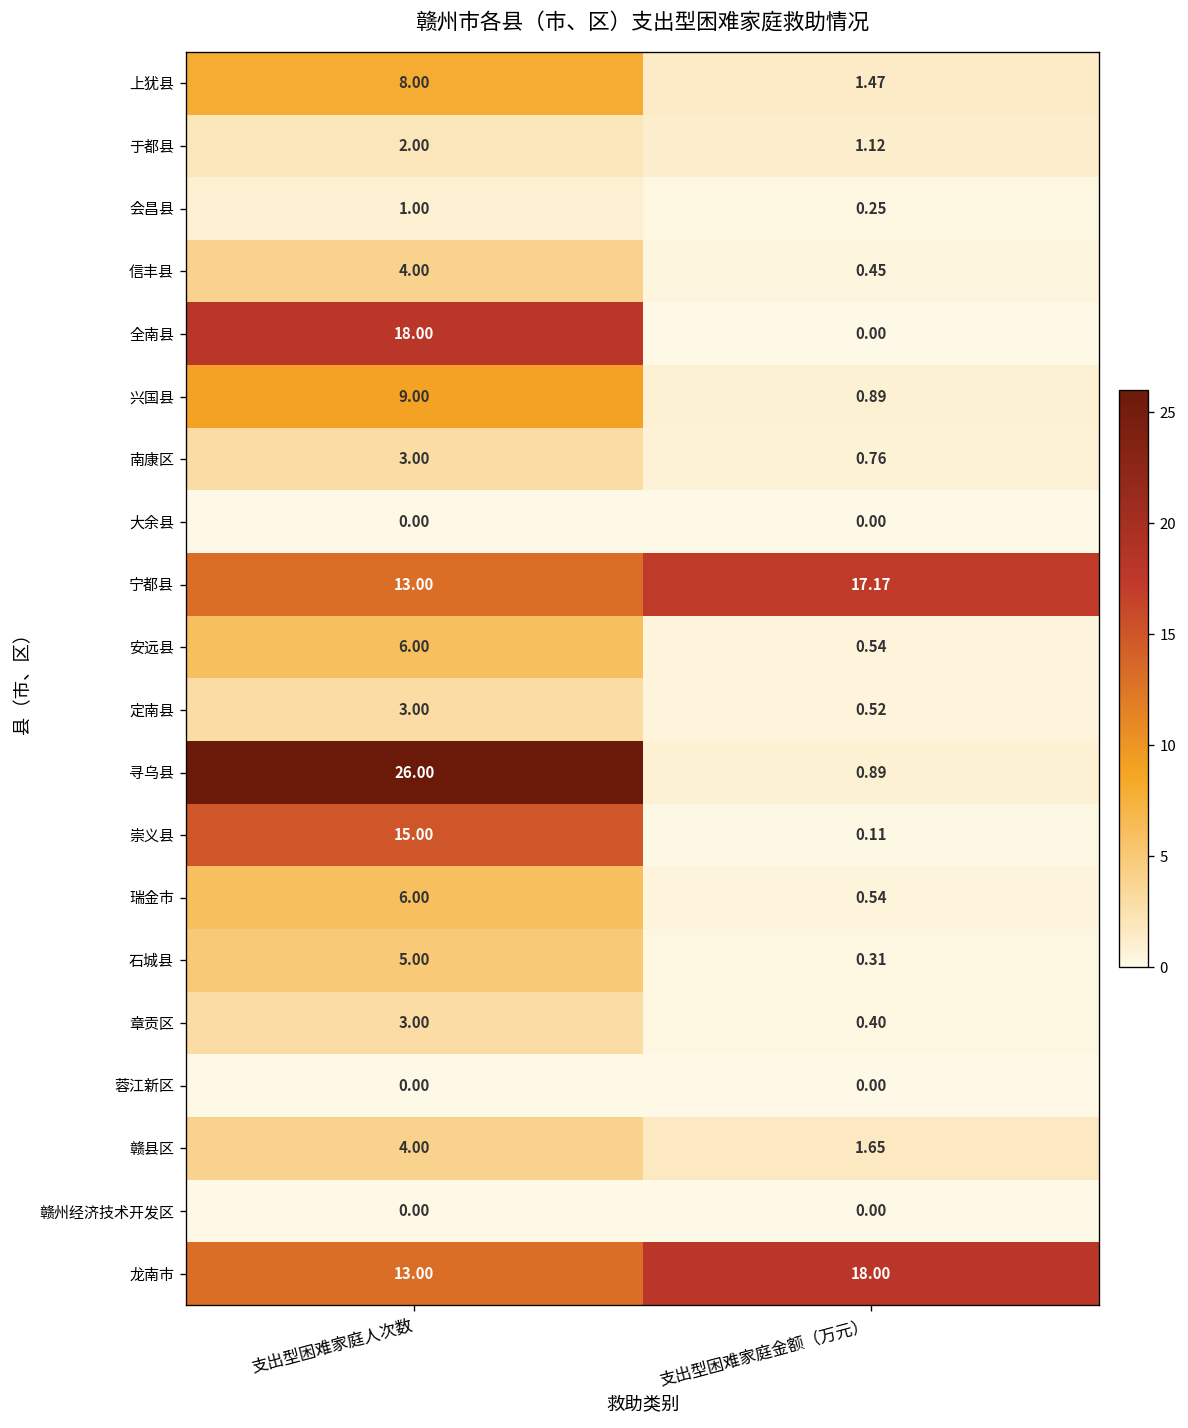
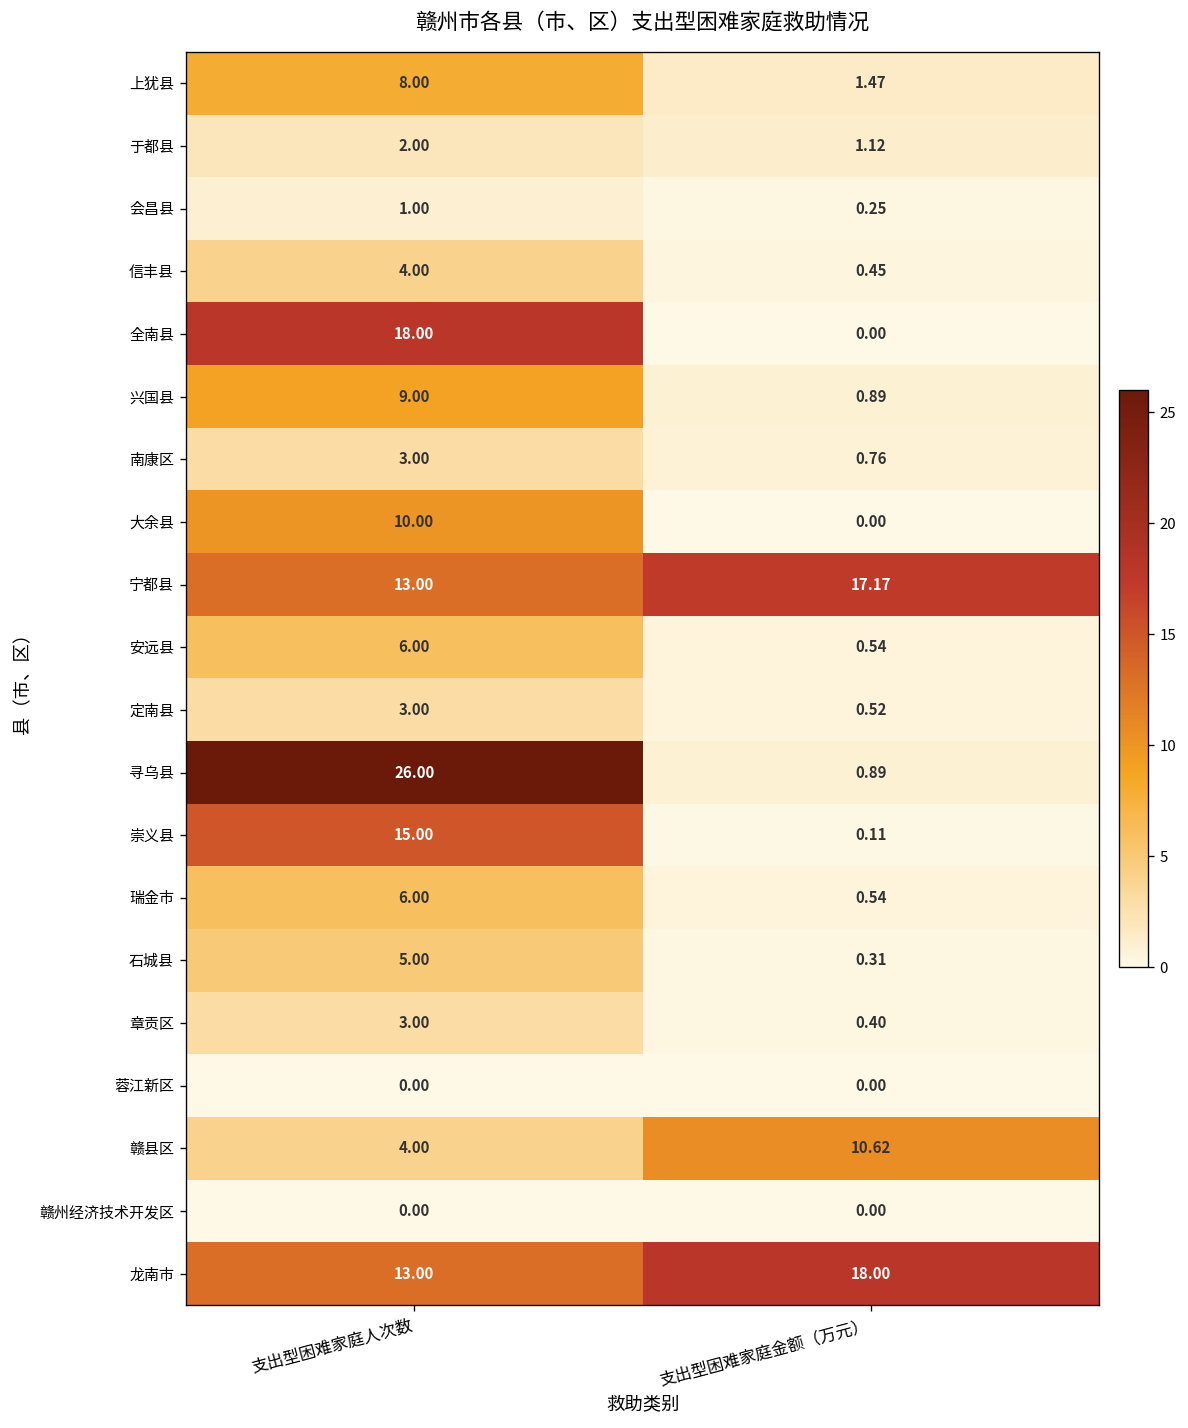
  {
    "上犹县": {
      "支出型困难家庭人次数": 8.00,
      "支出型困难家庭金额（万元）": 1.47
    },
    "于都县": {
      "支出型困难家庭人次数": 2.00,
      "支出型困难家庭金额（万元）": 1.12
    },
    "会昌县": {
      "支出型困难家庭人次数": 1.00,
      "支出型困难家庭金额（万元）": 0.25
    },
    "信丰县": {
      "支出型困难家庭人次数": 4.00,
      "支出型困难家庭金额（万元）": 0.45
    },
    "全南县": {
      "支出型困难家庭人次数": 18.00,
      "支出型困难家庭金额（万元）": 0.00
    },
    "兴国县": {
      "支出型困难家庭人次数": 9.00,
      "支出型困难家庭金额（万元）": 0.89
    },
    "南康区": {
      "支出型困难家庭人次数": 3.00,
      "支出型困难家庭金额（万元）": 0.76
    },
    "大余县": {
-     "支出型困难家庭人次数": 0.00,
+     "支出型困难家庭人次数": 10.00,
      "支出型困难家庭金额（万元）": 0.00
    },
    "宁都县": {
      "支出型困难家庭人次数": 13.00,
      "支出型困难家庭金额（万元）": 17.17
    },
    "安远县": {
      "支出型困难家庭人次数": 6.00,
      "支出型困难家庭金额（万元）": 0.54
    },
    "定南县": {
      "支出型困难家庭人次数": 3.00,
      "支出型困难家庭金额（万元）": 0.52
    },
    "寻乌县": {
      "支出型困难家庭人次数": 26.00,
      "支出型困难家庭金额（万元）": 0.89
    },
    "崇义县": {
      "支出型困难家庭人次数": 15.00,
      "支出型困难家庭金额（万元）": 0.11
    },
    "瑞金市": {
      "支出型困难家庭人次数": 6.00,
      "支出型困难家庭金额（万元）": 0.54
    },
    "石城县": {
      "支出型困难家庭人次数": 5.00,
      "支出型困难家庭金额（万元）": 0.31
    },
    "章贡区": {
      "支出型困难家庭人次数": 3.00,
      "支出型困难家庭金额（万元）": 0.40
    },
    "蓉江新区": {
      "支出型困难家庭人次数": 0.00,
      "支出型困难家庭金额（万元）": 0.00
    },
    "赣县区": {
      "支出型困难家庭人次数": 4.00,
-     "支出型困难家庭金额（万元）": 1.65
+     "支出型困难家庭金额（万元）": 10.62
    },
    "赣州经济技术开发区": {
      "支出型困难家庭人次数": 0.00,
      "支出型困难家庭金额（万元）": 0.00
    },
    "龙南市": {
      "支出型困难家庭人次数": 13.00,
      "支出型困难家庭金额（万元）": 18.00
    }
  }
